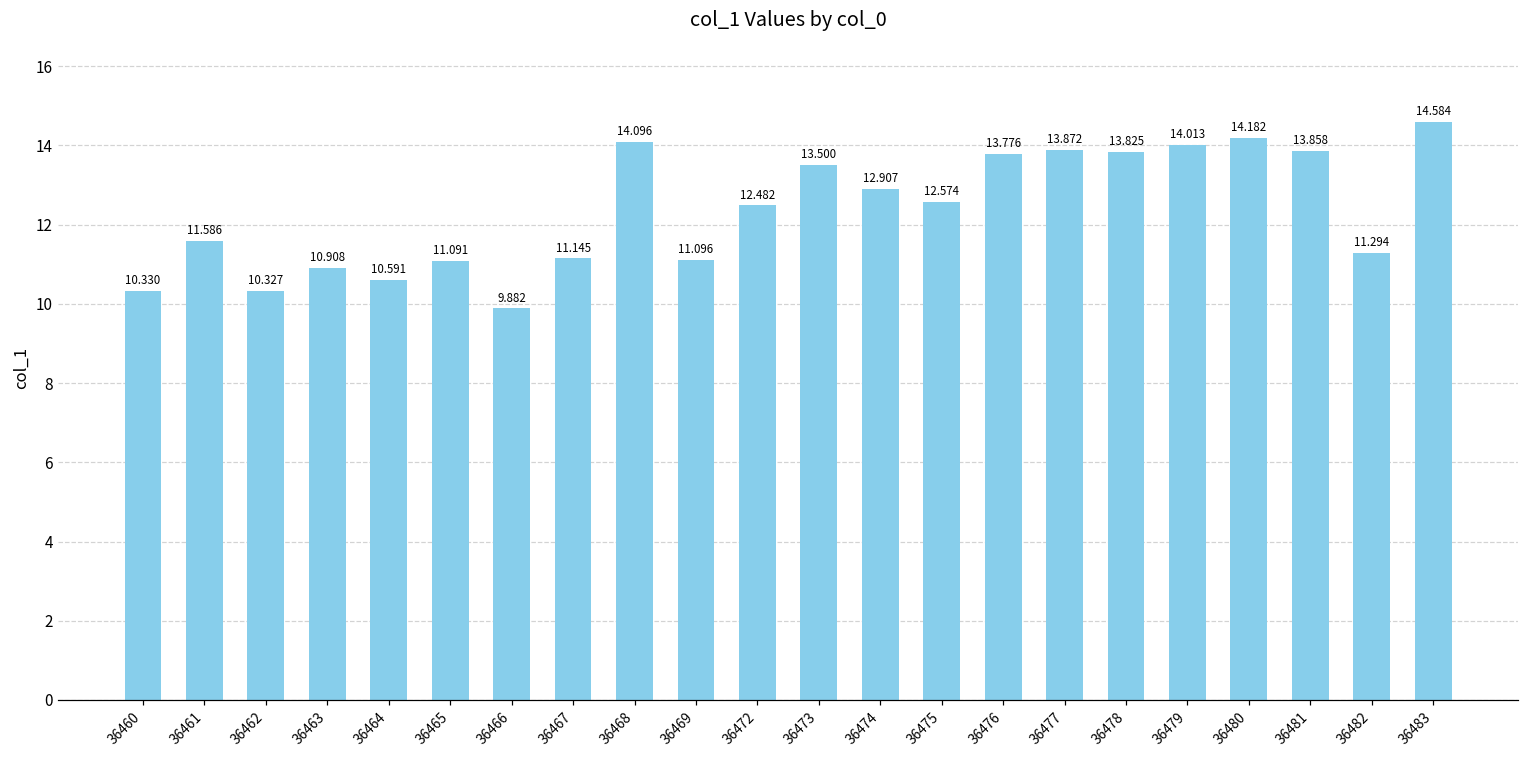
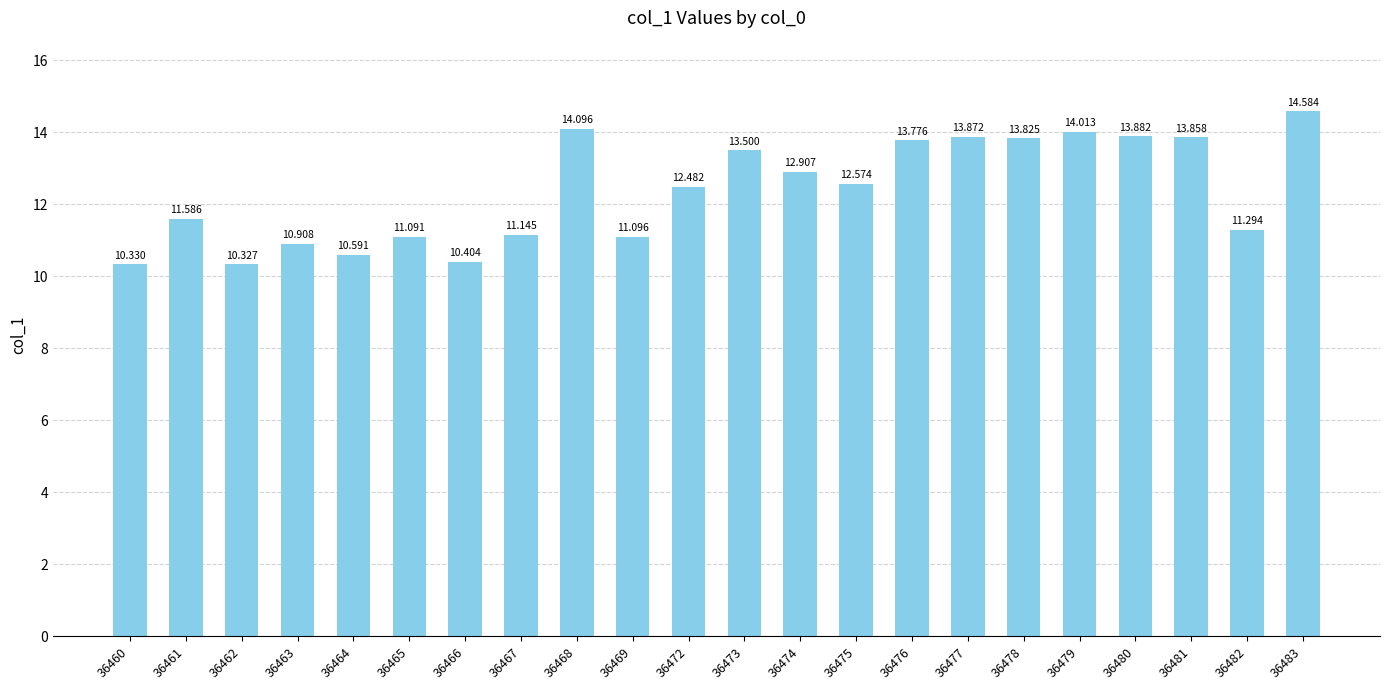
  {
    "36460": 10.330,
    "36461": 11.586,
    "36462": 10.327,
    "36463": 10.908,
    "36464": 10.591,
    "36465": 11.091,
-   "36466": 9.882,
+   "36466": 10.404,
    "36467": 11.145,
    "36468": 14.096,
    "36469": 11.096,
    "36472": 12.482,
    "36473": 13.500,
    "36474": 12.907,
    "36475": 12.574,
    "36476": 13.776,
    "36477": 13.872,
    "36478": 13.825,
    "36479": 14.013,
-   "36480": 14.182,
+   "36480": 13.882,
    "36481": 13.858,
    "36482": 11.294,
    "36483": 14.584
  }
